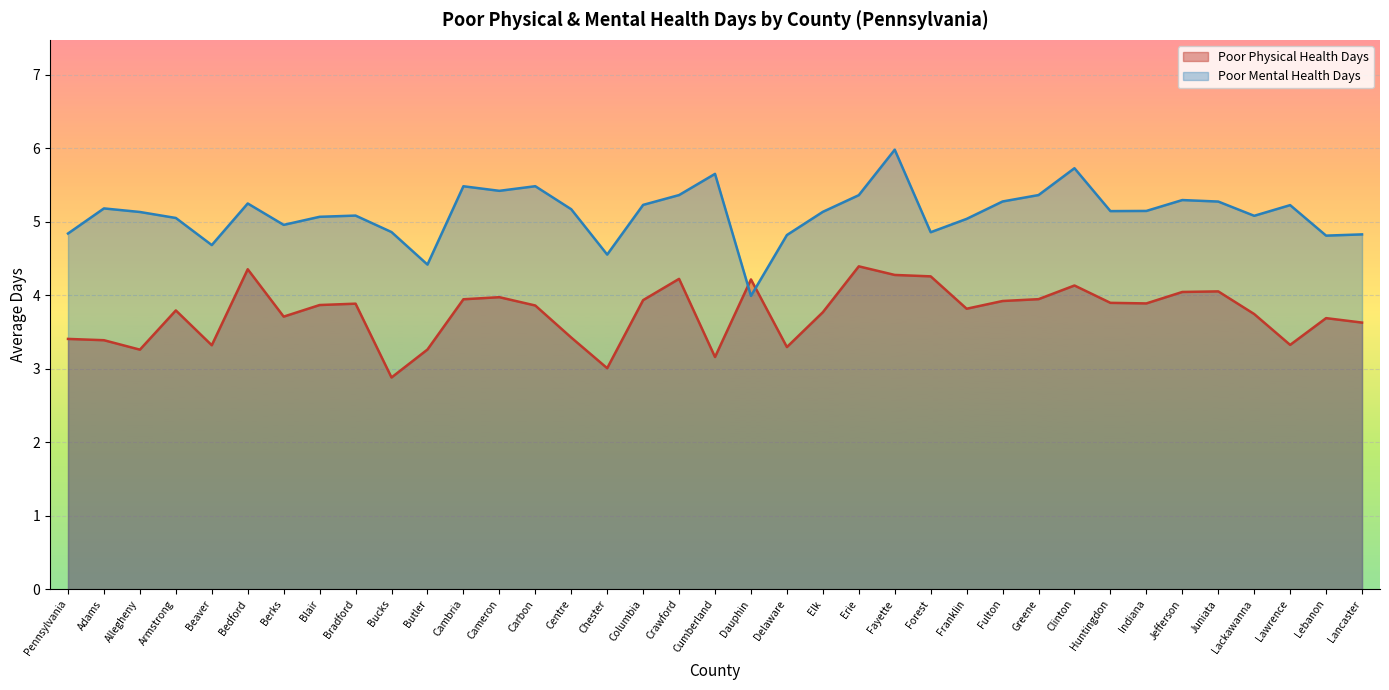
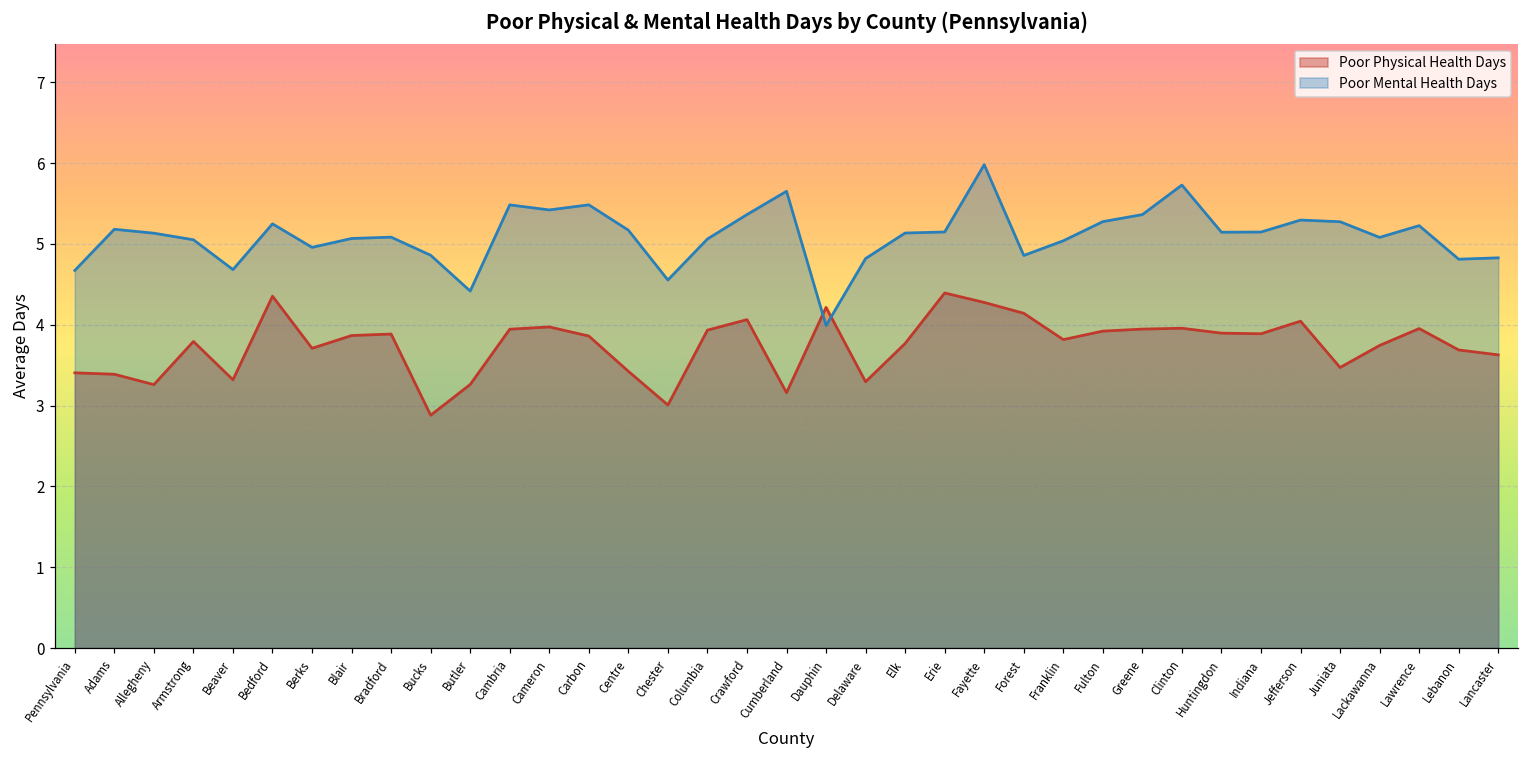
  {
    "Poor Physical Health Days": {
      "Pennsylvania": 3.4,
      "Adams": 3.4,
      "Allegheny": 3.3,
      "Armstrong": 3.8,
      "Beaver": 3.3,
      "Bedford": 4.4,
      "Berks": 3.7,
      "Blair": 3.9,
      "Bradford": 3.9,
      "Bucks": 2.9,
      "Butler": 3.3,
      "Cambria": 3.9,
      "Cameron": 4.0,
      "Carbon": 3.9,
      "Centre": 3.4,
      "Chester": 3.0,
      "Columbia": 3.9,
-     "Crawford": 4.2,
+     "Crawford": 4.1,
      "Cumberland": 3.2,
      "Dauphin": 4.2,
      "Delaware": 3.3,
      "Elk": 3.8,
      "Erie": 4.4,
      "Fayette": 4.3,
-     "Forest": 4.3,
+     "Forest": 4.1,
      "Franklin": 3.8,
      "Fulton": 3.9,
      "Greene": 3.9,
-     "Clinton": 4.1,
+     "Clinton": 4.0,
      "Huntingdon": 3.9,
      "Indiana": 3.9,
      "Jefferson": 4.0,
-     "Juniata": 4.1,
+     "Juniata": 3.5,
      "Lackawanna": 3.7,
-     "Lawrence": 3.3,
+     "Lawrence": 4.0,
      "Lebanon": 3.7,
      "Lancaster": 3.6
    },
    "Poor Mental Health Days": {
-     "Pennsylvania": 4.8,
+     "Pennsylvania": 4.7,
      "Adams": 5.2,
      "Allegheny": 5.1,
      "Armstrong": 5.1,
      "Beaver": 4.7,
      "Bedford": 5.2,
      "Berks": 5.0,
      "Blair": 5.1,
      "Bradford": 5.1,
      "Bucks": 4.9,
      "Butler": 4.4,
      "Cambria": 5.5,
      "Cameron": 5.4,
      "Carbon": 5.5,
      "Centre": 5.2,
      "Chester": 4.6,
-     "Columbia": 5.2,
+     "Columbia": 5.1,
      "Crawford": 5.4,
      "Cumberland": 5.7,
      "Dauphin": 4.0,
      "Delaware": 4.8,
      "Elk": 5.1,
-     "Erie": 5.4,
+     "Erie": 5.1,
      "Fayette": 6.0,
      "Forest": 4.9,
      "Franklin": 5.0,
      "Fulton": 5.3,
      "Greene": 5.4,
      "Clinton": 5.7,
      "Huntingdon": 5.1,
      "Indiana": 5.1,
      "Jefferson": 5.3,
      "Juniata": 5.3,
      "Lackawanna": 5.1,
      "Lawrence": 5.2,
      "Lebanon": 4.8,
      "Lancaster": 4.8
    }
  }
